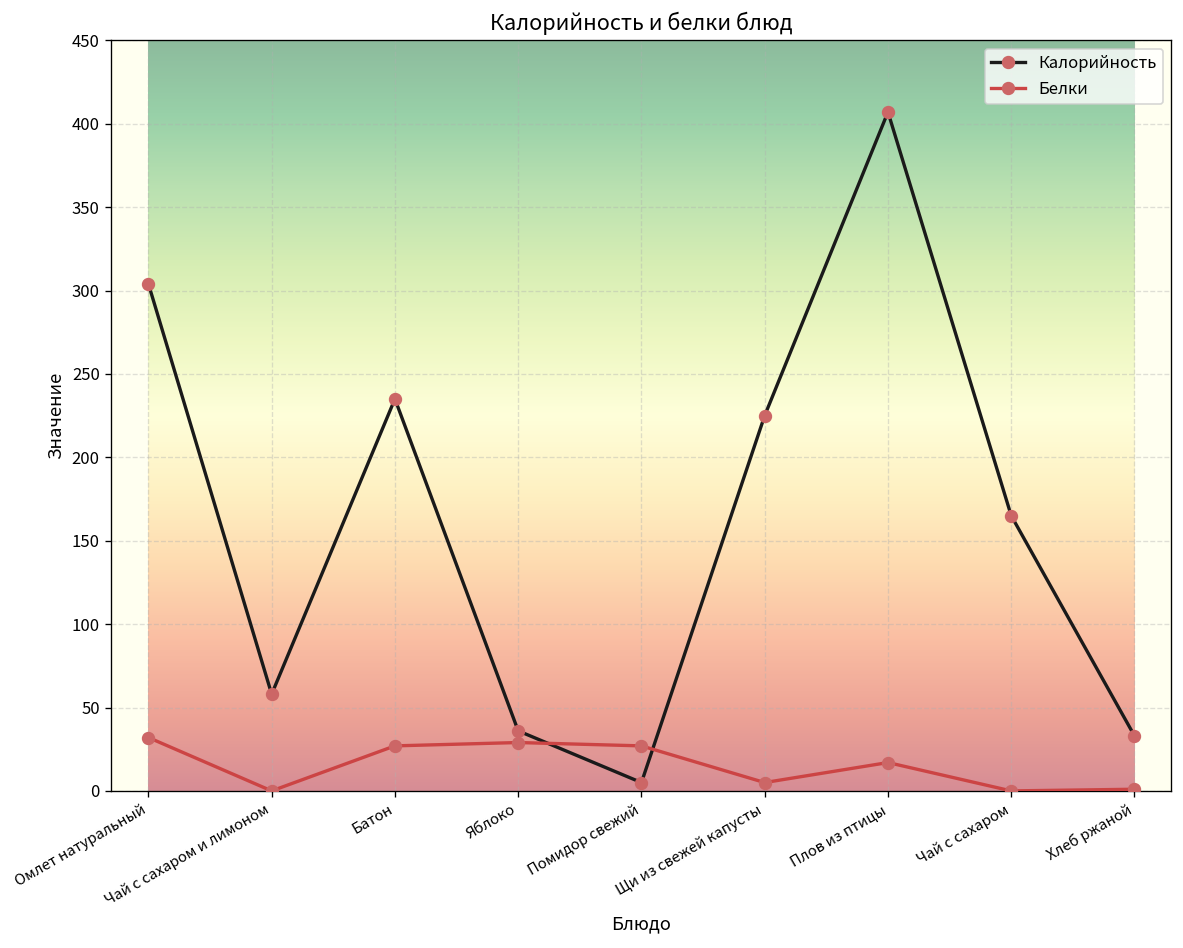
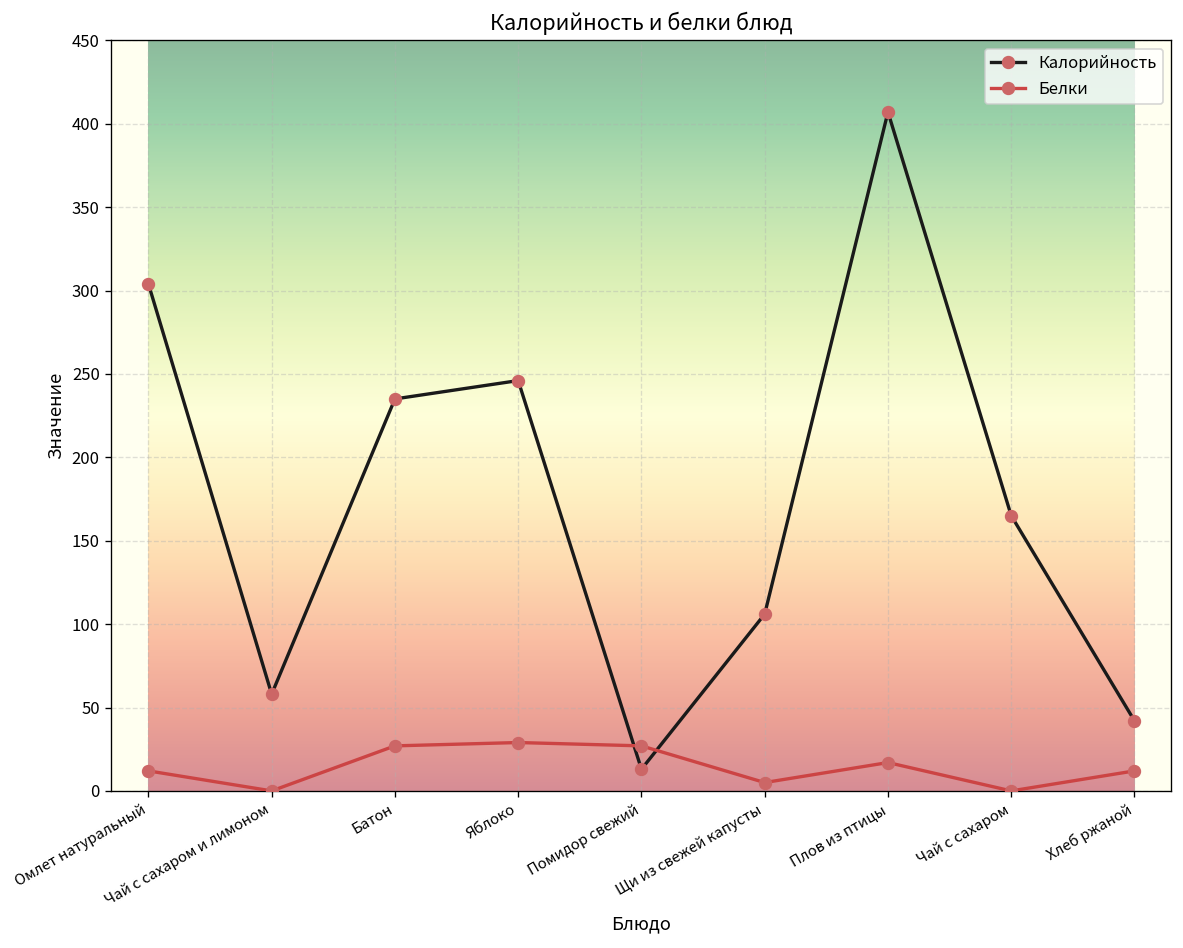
  {
    "Калорийность": {
      "Омлет натуральный": 304,
      "Чай с сахаром и лимоном": 58,
      "Батон": 235,
-     "Яблоко": 36,
-     "Помидор свежий": 5,
-     "Щи из свежей капусты": 225,
+     "Яблоко": 246,
+     "Помидор свежий": 13,
+     "Щи из свежей капусты": 106,
      "Плов из птицы": 407,
      "Чай с сахаром": 165,
-     "Хлеб ржаной": 33
+     "Хлеб ржаной": 42
    },
    "Белки": {
-     "Омлет натуральный": 32,
+     "Омлет натуральный": 12,
      "Чай с сахаром и лимоном": 0,
      "Батон": 27,
      "Яблоко": 29,
      "Помидор свежий": 27,
      "Щи из свежей капусты": 5,
      "Плов из птицы": 17,
      "Чай с сахаром": 0,
-     "Хлеб ржаной": 1
+     "Хлеб ржаной": 12
    }
  }
